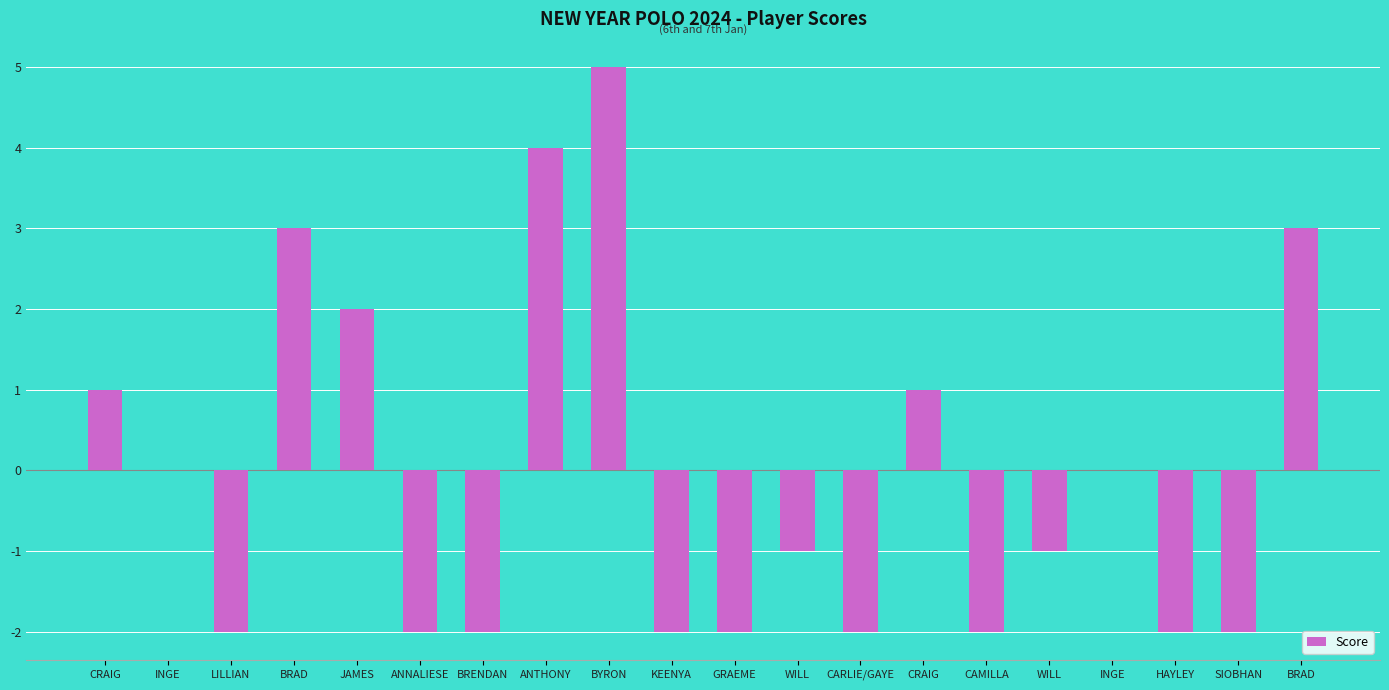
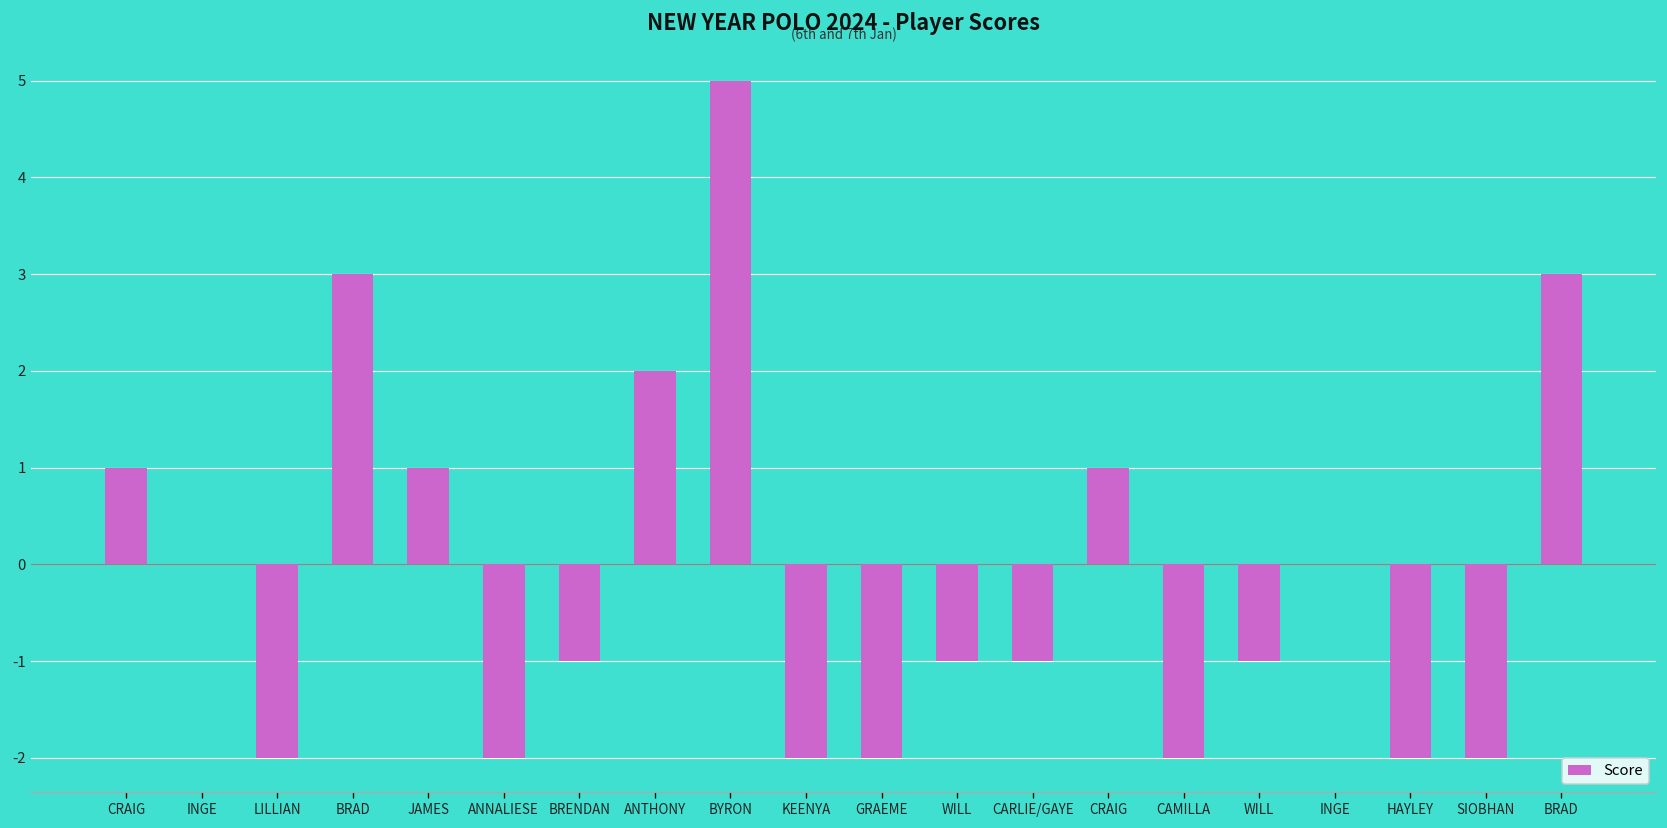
  {
    "LILLIAN": -2,
-   "JAMES": 2,
+   "JAMES": 1,
    "ANNALIESE": -2,
-   "BRENDAN": -2,
-   "ANTHONY": 4,
+   "BRENDAN": -1,
+   "ANTHONY": 2,
    "BYRON": 5,
    "KEENYA": -2,
    "GRAEME": -2,
-   "CARLIE/GAYE": -2,
+   "CARLIE/GAYE": -1,
    "CAMILLA": -2,
    "HAYLEY": -2,
    "SIOBHAN": -2
  }
